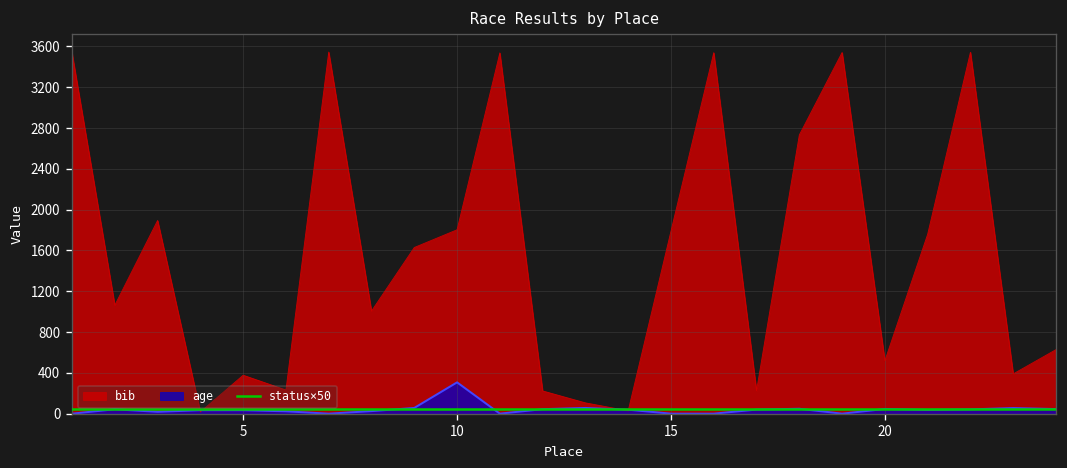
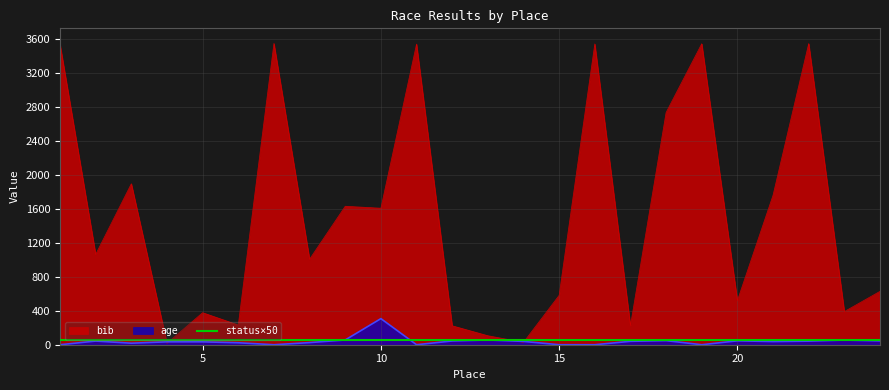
  {
    "bib": {
      "5": 400,
-     "10": 1800,
-     "15": 1800,
+     "10": 1600,
+     "15": 600,
      "20": 500
    },
    "age": {
      "10": 300,
      "15": 0
    },
    "status×50": {
      "10": 100,
      "15": 100
    }
  }
